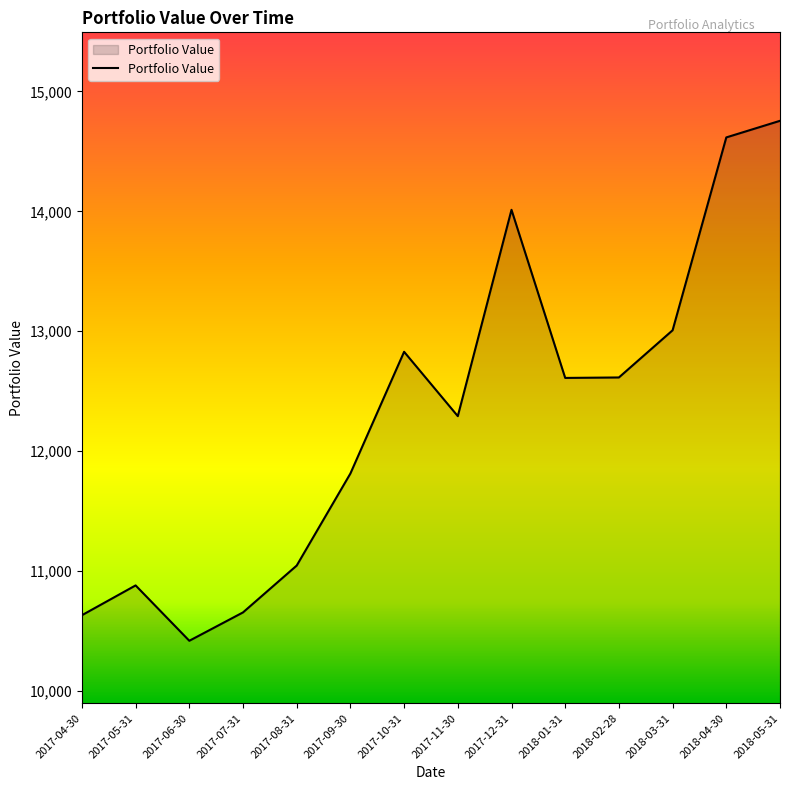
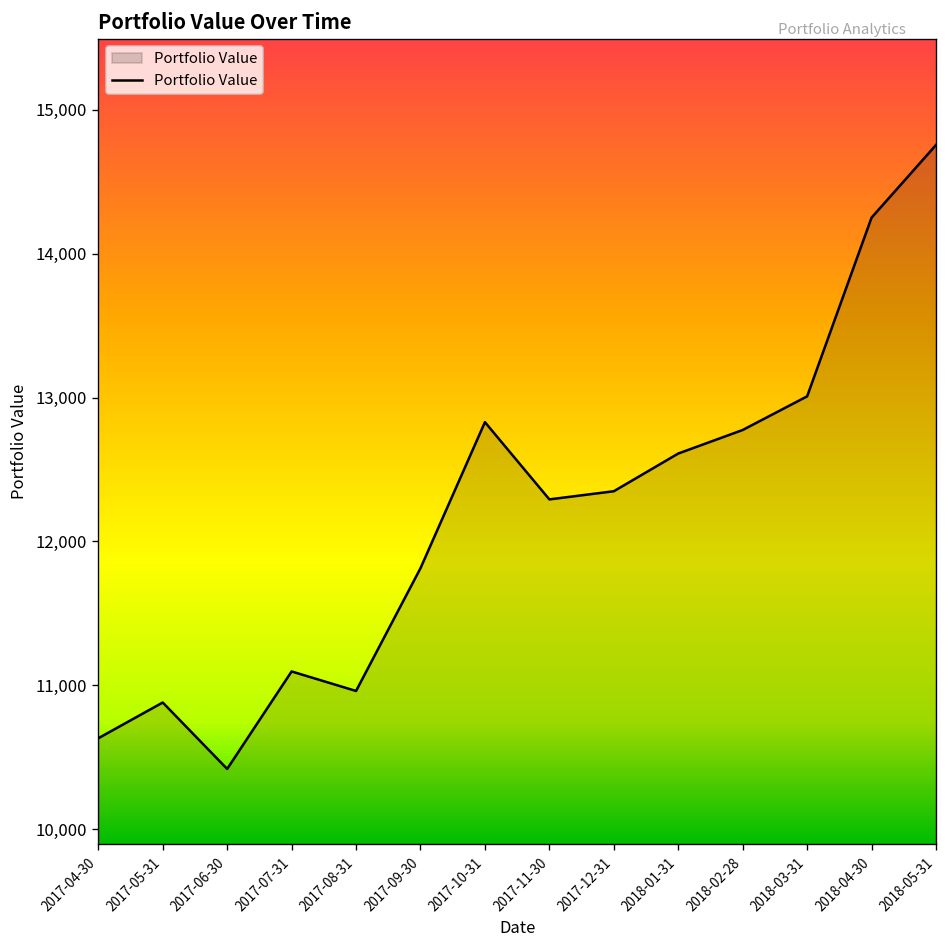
  {
    "2017-04-30": "10,630",
    "2017-05-31": "10,880",
    "2017-06-30": "10,420",
-   "2017-07-31": "10,660",
-   "2017-08-31": "11,050",
+   "2017-07-31": "11,100",
+   "2017-08-31": "10,960",
    "2017-09-30": "11,810",
    "2017-10-31": "12,830",
    "2017-11-30": "12,290",
-   "2017-12-31": "14,010",
+   "2017-12-31": "12,350",
    "2018-01-31": "12,610",
-   "2018-02-28": "12,610",
+   "2018-02-28": "12,770",
    "2018-03-31": "13,010",
-   "2018-04-30": "14,620",
+   "2018-04-30": "14,250",
    "2018-05-31": "14,750"
  }
